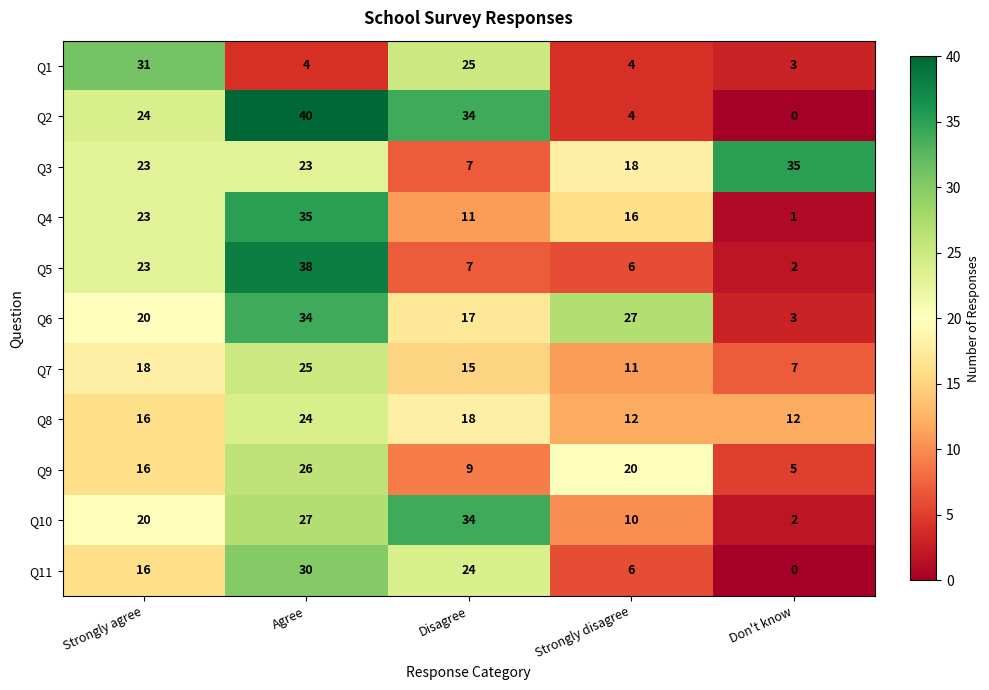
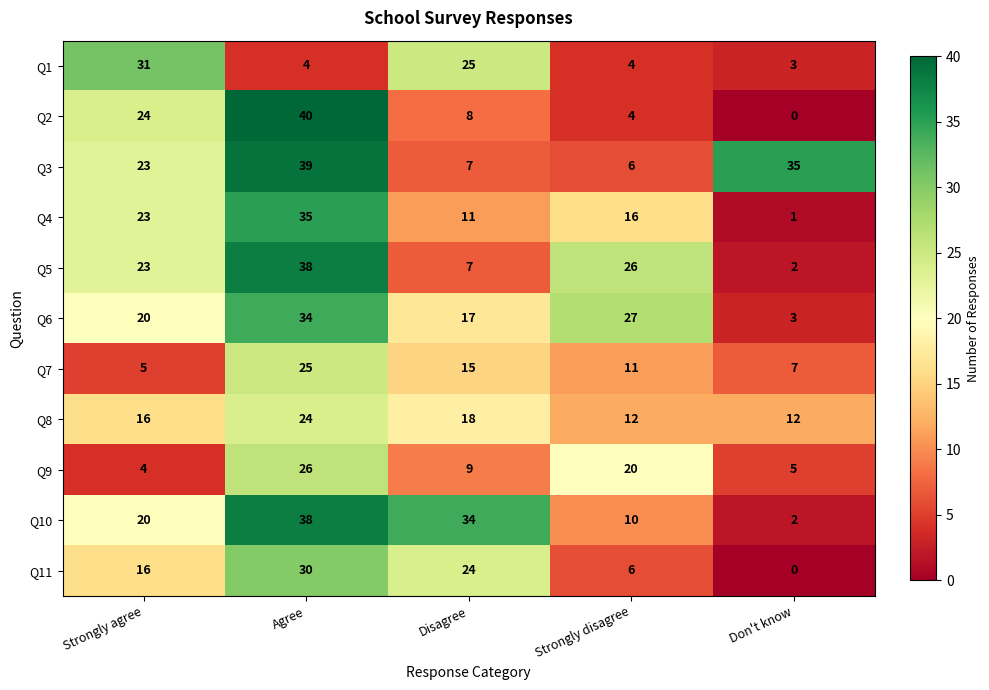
  {
    "Q1": {
      "Strongly agree": 31,
      "Agree": 4,
      "Disagree": 25,
      "Strongly disagree": 4,
      "Don't know": 3
    },
    "Q2": {
      "Strongly agree": 24,
      "Agree": 40,
-     "Disagree": 34,
+     "Disagree": 8,
      "Strongly disagree": 4,
      "Don't know": 0
    },
    "Q3": {
      "Strongly agree": 23,
-     "Agree": 23,
+     "Agree": 39,
      "Disagree": 7,
-     "Strongly disagree": 18,
+     "Strongly disagree": 6,
      "Don't know": 35
    },
    "Q4": {
      "Strongly agree": 23,
      "Agree": 35,
      "Disagree": 11,
      "Strongly disagree": 16,
      "Don't know": 1
    },
    "Q5": {
      "Strongly agree": 23,
      "Agree": 38,
      "Disagree": 7,
-     "Strongly disagree": 6,
+     "Strongly disagree": 26,
      "Don't know": 2
    },
    "Q6": {
      "Strongly agree": 20,
      "Agree": 34,
      "Disagree": 17,
      "Strongly disagree": 27,
      "Don't know": 3
    },
    "Q7": {
-     "Strongly agree": 18,
+     "Strongly agree": 5,
      "Agree": 25,
      "Disagree": 15,
      "Strongly disagree": 11,
      "Don't know": 7
    },
    "Q8": {
      "Strongly agree": 16,
      "Agree": 24,
      "Disagree": 18,
      "Strongly disagree": 12,
      "Don't know": 12
    },
    "Q9": {
-     "Strongly agree": 16,
+     "Strongly agree": 4,
      "Agree": 26,
      "Disagree": 9,
      "Strongly disagree": 20,
      "Don't know": 5
    },
    "Q10": {
      "Strongly agree": 20,
-     "Agree": 27,
+     "Agree": 38,
      "Disagree": 34,
      "Strongly disagree": 10,
      "Don't know": 2
    },
    "Q11": {
      "Strongly agree": 16,
      "Agree": 30,
      "Disagree": 24,
      "Strongly disagree": 6,
      "Don't know": 0
    }
  }
